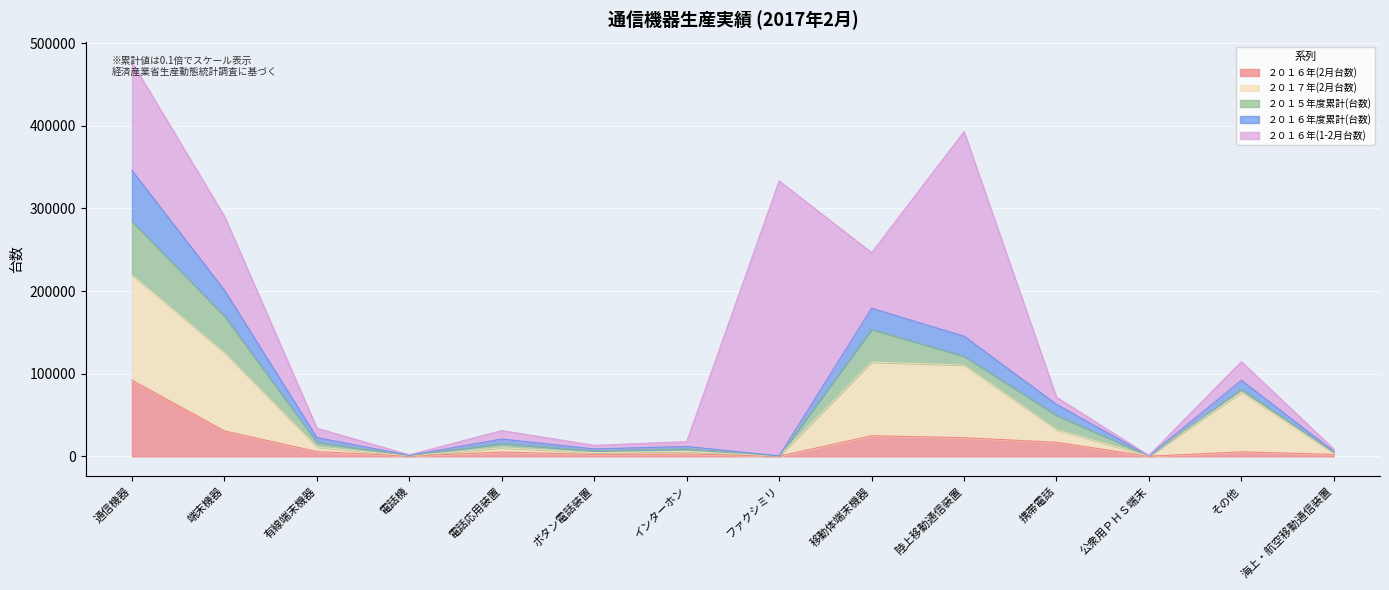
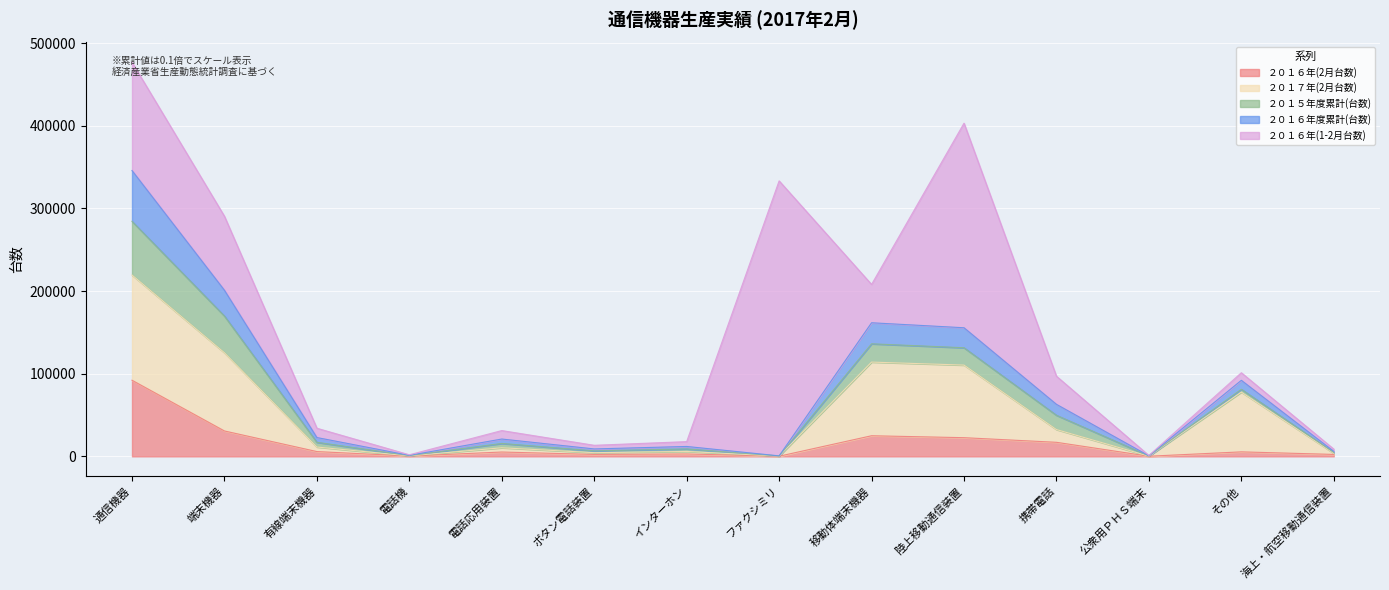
  {
    "２０１６年(2月台数)": {
      "通信機器": 90000,
      "端末機器": 30000,
      "有線端末機器": 10000,
      "電話応用装置": 10000,
      "移動体端末機器": 20000,
      "陸上移動通信装置": 20000,
      "携帯電話": 20000,
      "その他": 10000
    },
    "２０１７年(2月台数)": {
      "通信機器": 130000,
      "端末機器": 90000,
      "有線端末機器": 10000,
      "電話応用装置": 10000,
      "移動体端末機器": 90000,
      "陸上移動通信装置": 90000,
      "携帯電話": 20000,
      "その他": 70000
    },
    "２０１５年度累計(台数)": {
      "通信機器": 60000,
      "端末機器": 40000,
      "有線端末機器": 10000,
      "電話応用装置": 10000,
-     "移動体端末機器": 40000,
-     "陸上移動通信装置": 10000,
+     "移動体端末機器": 20000,
+     "陸上移動通信装置": 20000,
      "携帯電話": 20000,
      "その他": 0
    },
    "２０１６年度累計(台数)": {
      "通信機器": 60000,
      "端末機器": 30000,
      "有線端末機器": 10000,
      "電話応用装置": 10000,
      "移動体端末機器": 30000,
      "陸上移動通信装置": 20000,
      "携帯電話": 10000,
      "その他": 10000
    },
    "２０１６年(1-2月台数)": {
      "通信機器": 130000,
      "端末機器": 90000,
      "有線端末機器": 10000,
      "電話応用装置": 10000,
      "ボタン電話装置": 0,
      "インターホン": 10000,
      "ファクシミリ": 330000,
-     "移動体端末機器": 70000,
+     "移動体端末機器": 50000,
      "陸上移動通信装置": 250000,
-     "携帯電話": 10000,
-     "その他": 20000
+     "携帯電話": 30000,
+     "その他": 10000
    }
  }
